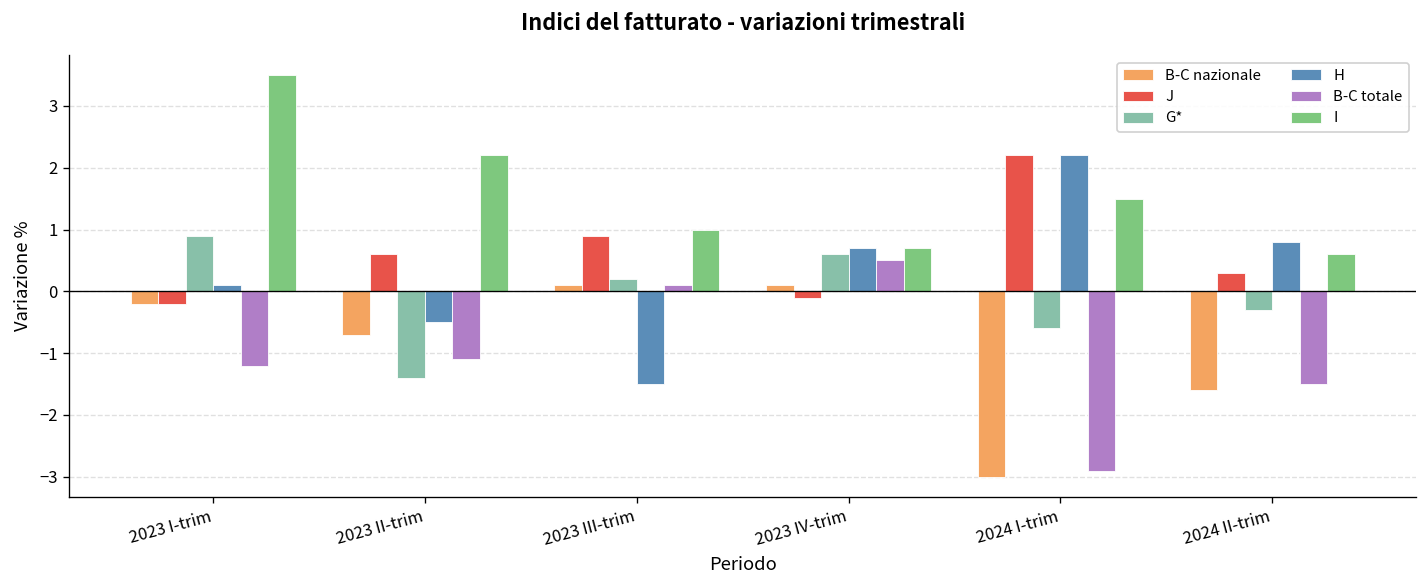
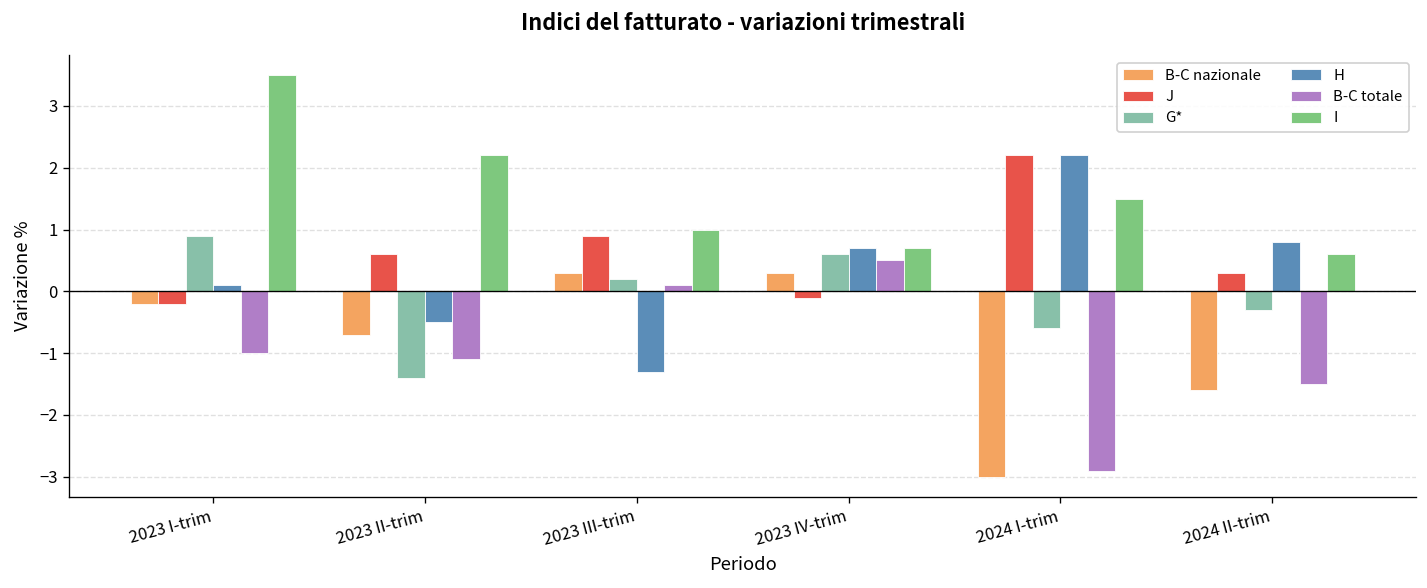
  {
    "B-C nazionale": {
      "2023 I-trim": -0.2,
      "2023 II-trim": -0.7,
-     "2023 III-trim": 0.1,
-     "2023 IV-trim": 0.1,
+     "2023 III-trim": 0.3,
+     "2023 IV-trim": 0.3,
      "2024 I-trim": -3.0,
      "2024 II-trim": -1.6
    },
    "J": {
      "2023 I-trim": -0.2,
      "2023 II-trim": 0.6,
      "2023 III-trim": 0.9,
      "2023 IV-trim": -0.1,
      "2024 I-trim": 2.2,
      "2024 II-trim": 0.3
    },
    "H": {
      "2023 I-trim": 0.1,
      "2023 II-trim": -0.5,
-     "2023 III-trim": -1.5,
+     "2023 III-trim": -1.3,
      "2023 IV-trim": 0.7,
      "2024 I-trim": 2.2,
      "2024 II-trim": 0.8
    },
    "B-C totale": {
-     "2023 I-trim": -1.2,
+     "2023 I-trim": -1.0,
      "2023 II-trim": -1.1,
      "2023 III-trim": 0.1,
      "2023 IV-trim": 0.5,
      "2024 I-trim": -2.9,
      "2024 II-trim": -1.5
    }
  }
